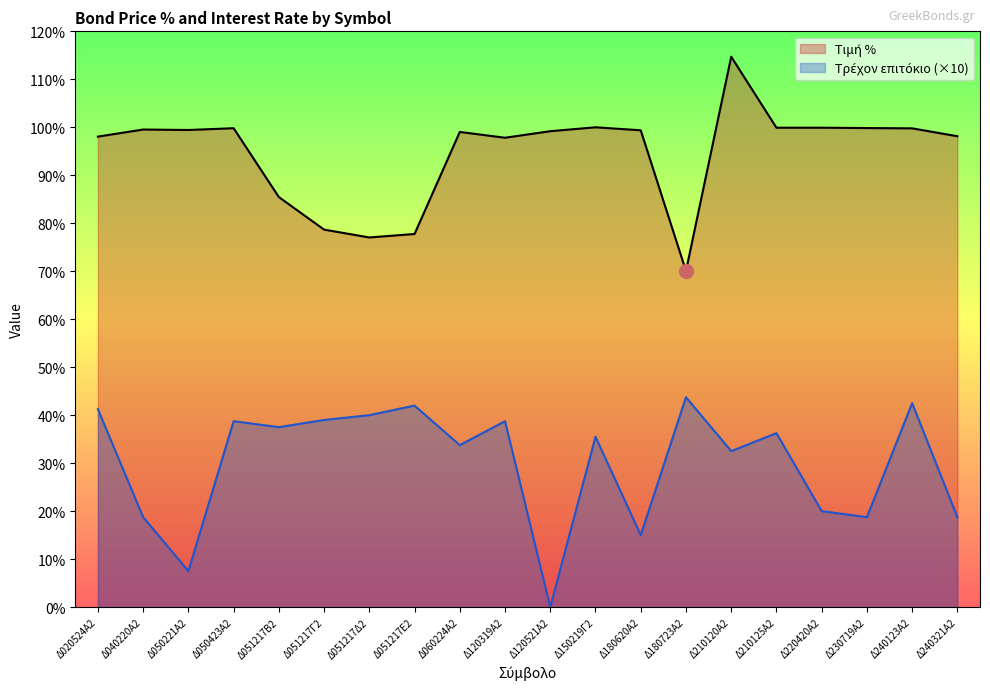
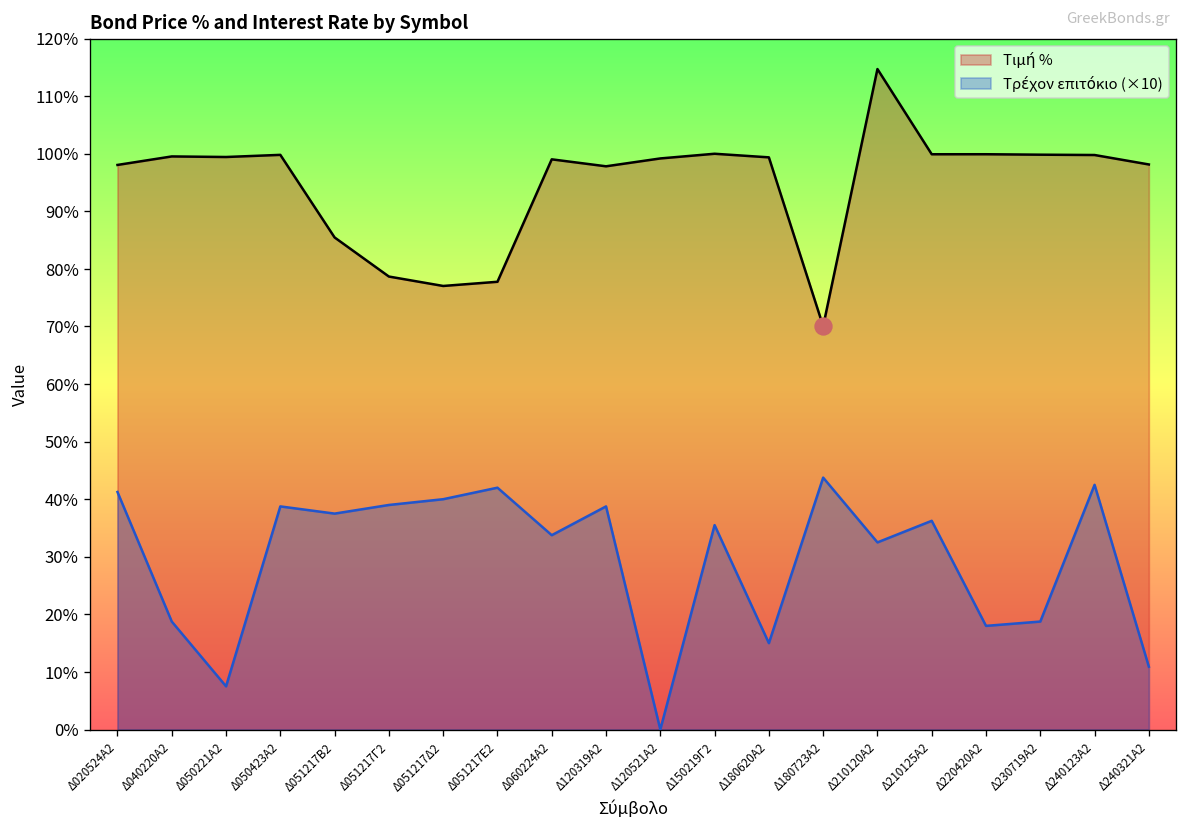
  {
    "Τιμή %": {
      "Δ020524Α2": "98%",
      "Δ040220Α2": "100%",
      "Δ050221Α2": "99%",
      "Δ050423Α2": "100%",
      "Δ051217Β2": "85%",
      "Δ051217Γ2": "79%",
      "Δ051217Δ2": "77%",
      "Δ051217Ε2": "78%",
      "Δ060224Α2": "99%",
      "Δ120319Α2": "98%",
      "Δ120521Α2": "99%",
      "Δ150219Γ2": "100%",
      "Δ180620Α2": "99%",
      "Δ210120Α2": "115%",
      "Δ210125Α2": "100%",
      "Δ220420Α2": "100%",
      "Δ230719Α2": "100%",
      "Δ240123Α2": "100%",
      "Δ240321Α2": "98%"
    },
    "Τρέχον επιτόκιο (×10)": {
      "Δ020524Α2": "41%",
      "Δ040220Α2": "19%",
      "Δ050221Α2": "8%",
      "Δ050423Α2": "39%",
      "Δ051217Β2": "38%",
      "Δ051217Γ2": "39%",
      "Δ051217Δ2": "40%",
      "Δ051217Ε2": "42%",
      "Δ060224Α2": "34%",
      "Δ120319Α2": "39%",
      "Δ120521Α2": "0%",
      "Δ150219Γ2": "36%",
      "Δ180620Α2": "15%",
      "Δ180723Α2": "44%",
      "Δ210120Α2": "33%",
      "Δ210125Α2": "36%",
-     "Δ220420Α2": "20%",
+     "Δ220420Α2": "18%",
      "Δ230719Α2": "19%",
      "Δ240123Α2": "43%",
-     "Δ240321Α2": "19%"
+     "Δ240321Α2": "11%"
    }
  }
